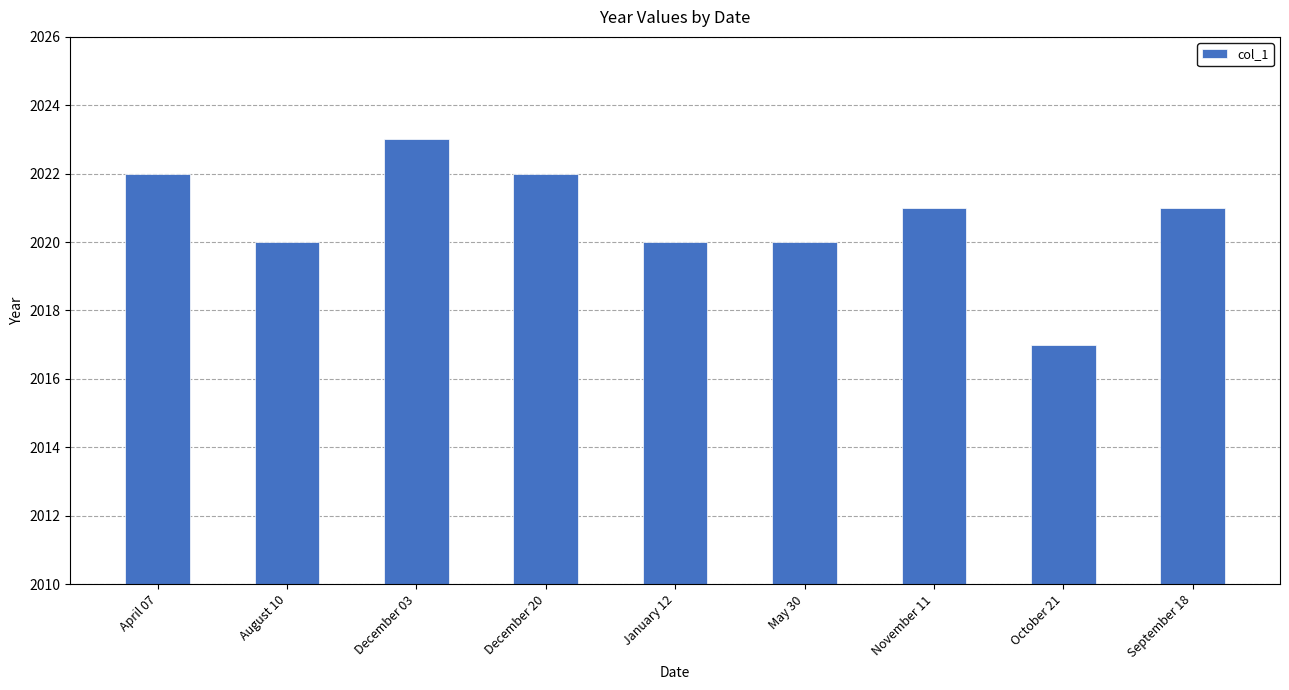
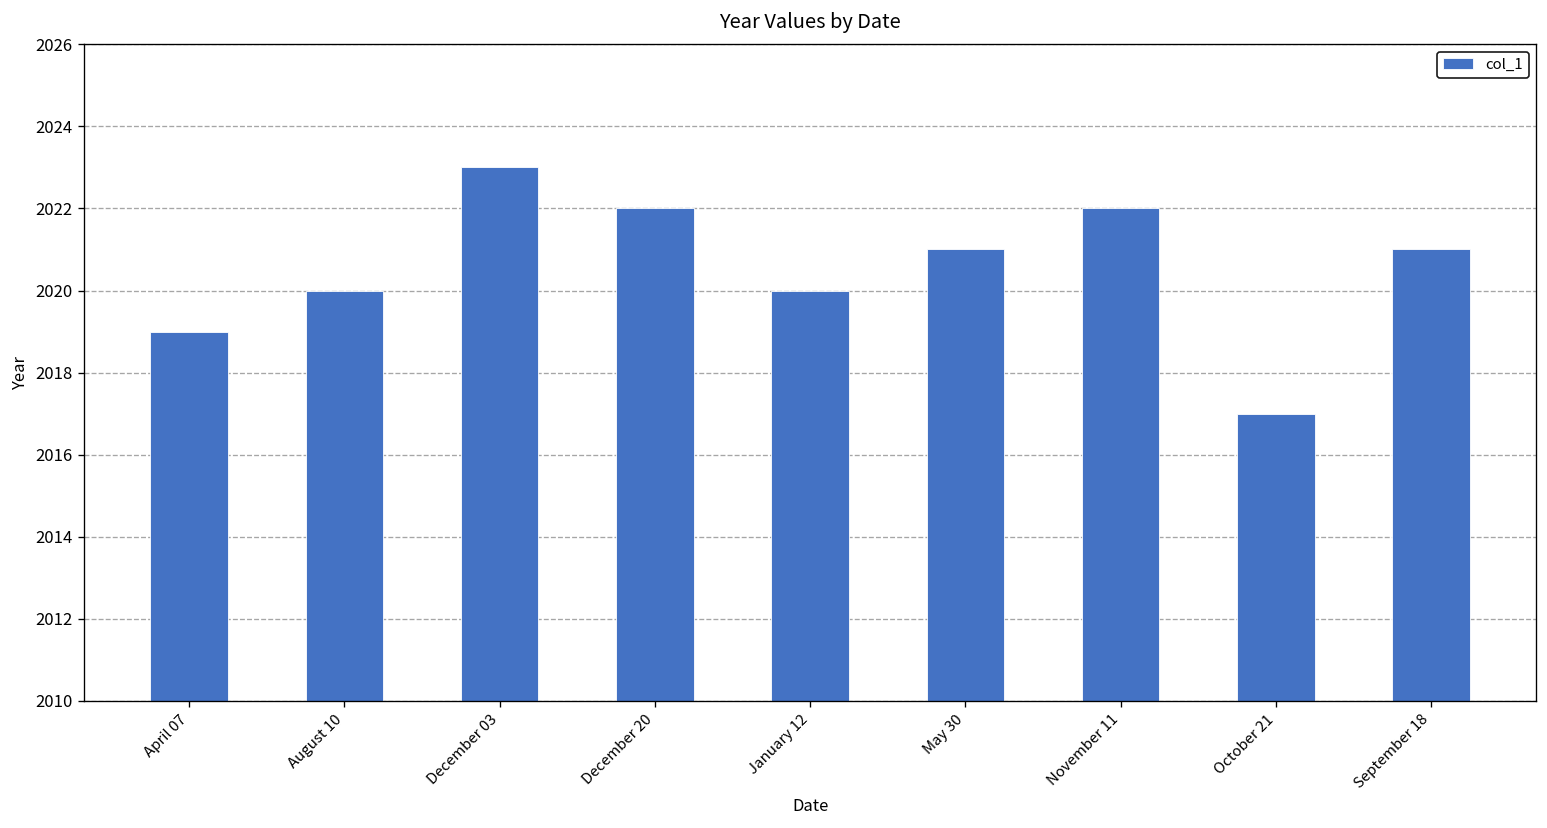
  {
-   "April 07": 2022,
+   "April 07": 2019,
    "August 10": 2020,
    "December 03": 2023,
    "December 20": 2022,
    "January 12": 2020,
-   "May 30": 2020,
-   "November 11": 2021,
+   "May 30": 2021,
+   "November 11": 2022,
    "October 21": 2017,
    "September 18": 2021
  }
